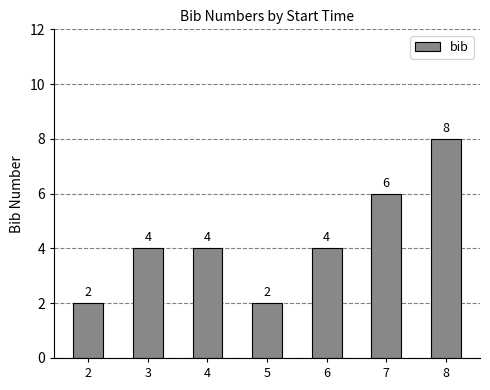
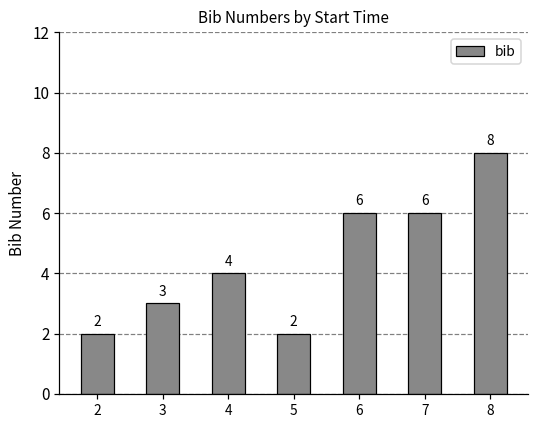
  {
    "2": 2,
-   "3": 4,
+   "3": 3,
    "4": 4,
    "5": 2,
-   "6": 4,
+   "6": 6,
    "7": 6,
    "8": 8
  }
